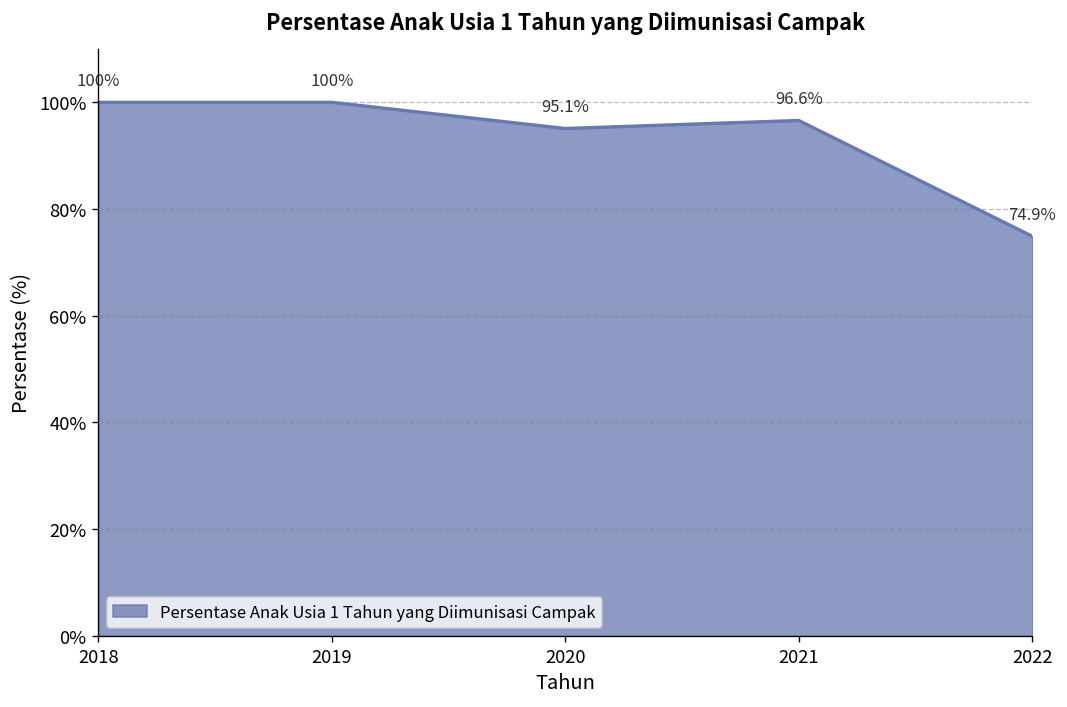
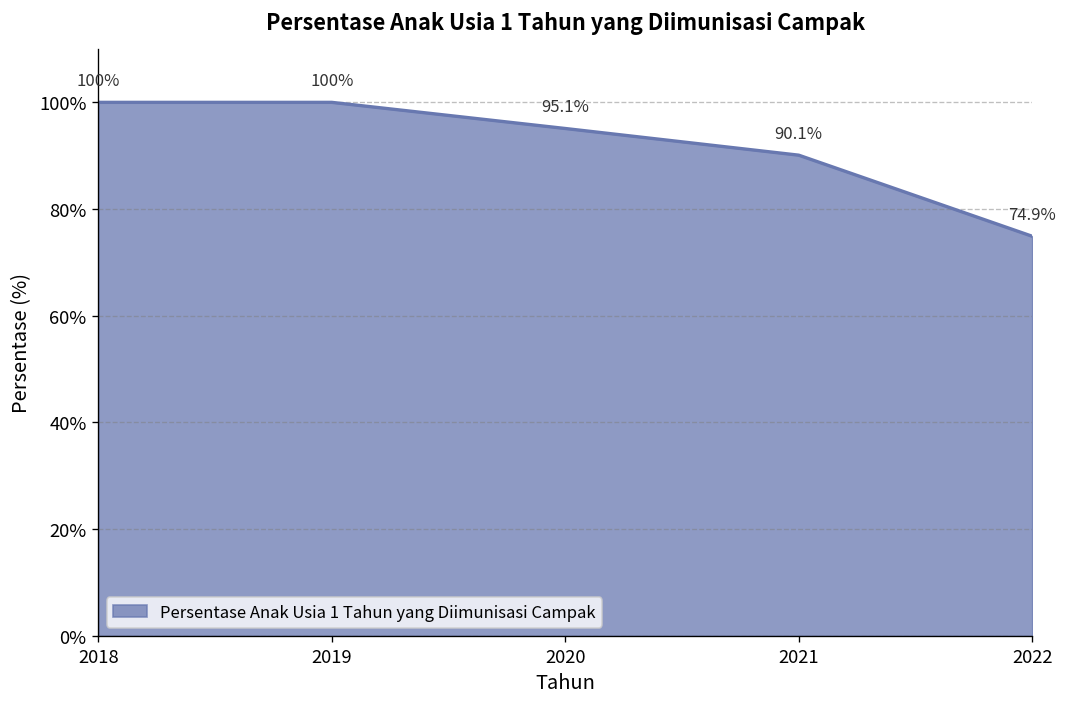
  {
    "2018": "100%",
    "2019": "100%",
    "2020": "95.1%",
-   "2021": "96.6%",
+   "2021": "90.1%",
    "2022": "74.9%"
  }
